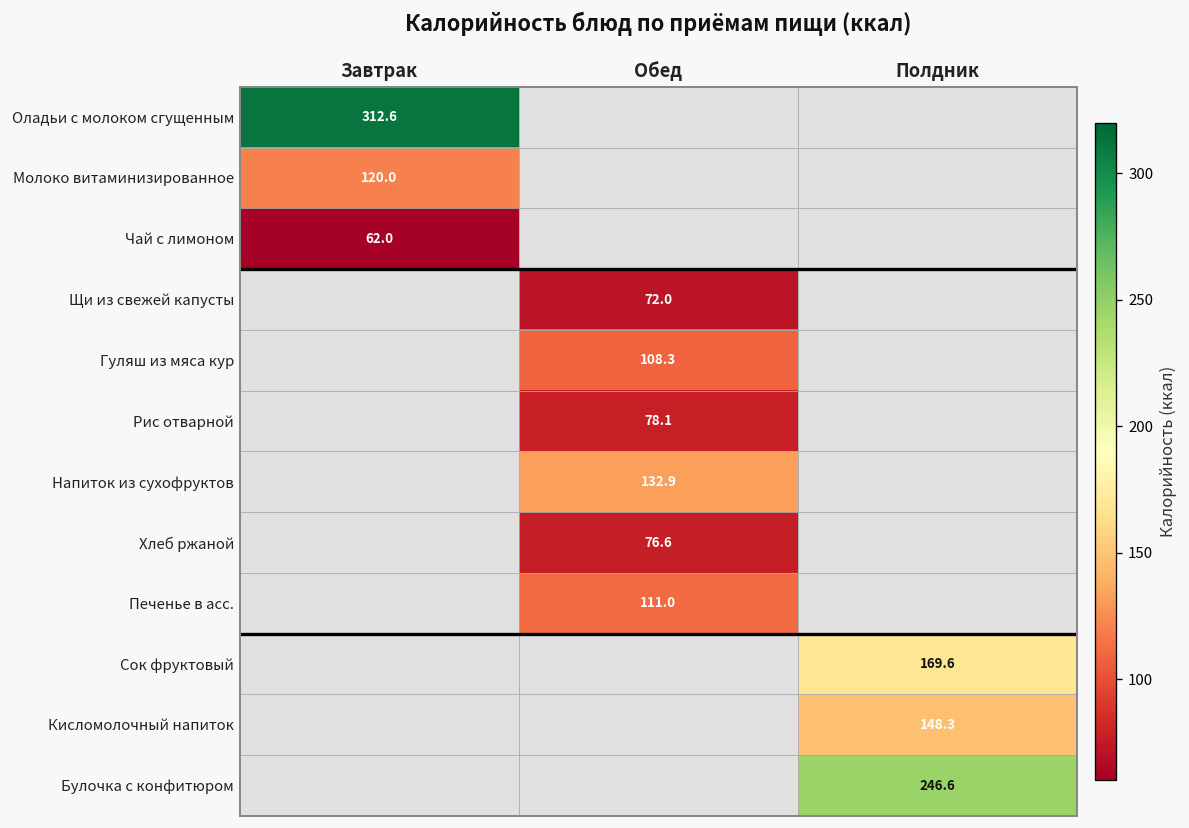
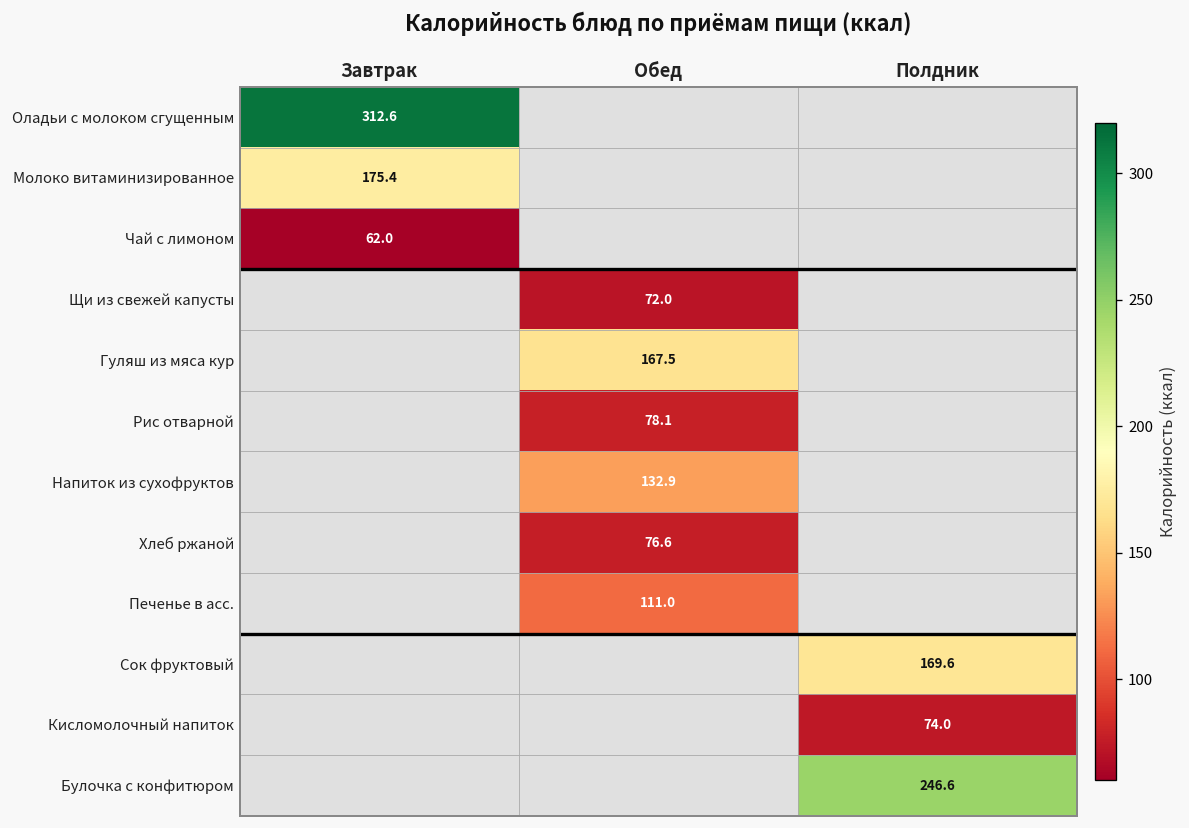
  {
    "Оладьи с молоком сгущенным": {
      "Завтрак": 312.6
    },
    "Молоко витаминизированное": {
-     "Завтрак": 120.0
+     "Завтрак": 175.4
    },
    "Чай с лимоном": {
      "Завтрак": 62.0
    },
    "Щи из свежей капусты": {
      "Обед": 72.0
    },
    "Гуляш из мяса кур": {
-     "Обед": 108.3
+     "Обед": 167.5
    },
    "Рис отварной": {
      "Обед": 78.1
    },
    "Напиток из сухофруктов": {
      "Обед": 132.9
    },
    "Хлеб ржаной": {
      "Обед": 76.6
    },
    "Печенье в асс.": {
      "Обед": 111.0
    },
    "Сок фруктовый": {
      "Полдник": 169.6
    },
    "Кисломолочный напиток": {
-     "Полдник": 148.3
+     "Полдник": 74.0
    },
    "Булочка с конфитюром": {
      "Полдник": 246.6
    }
  }
